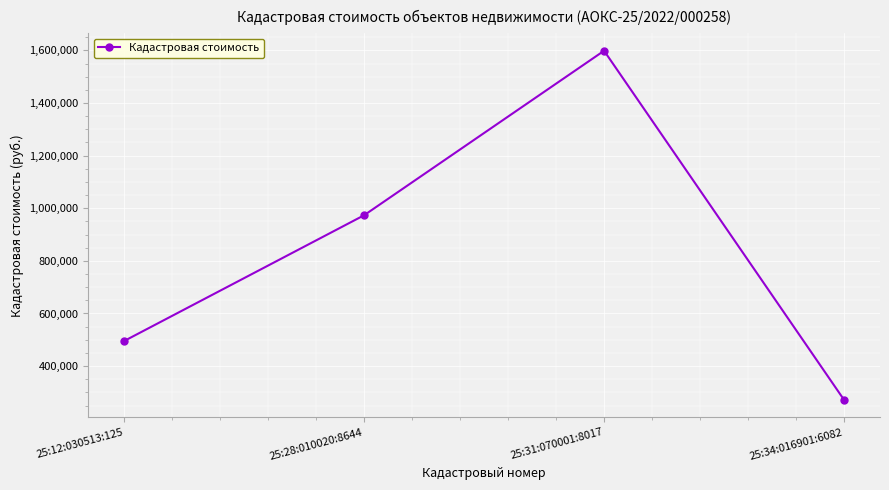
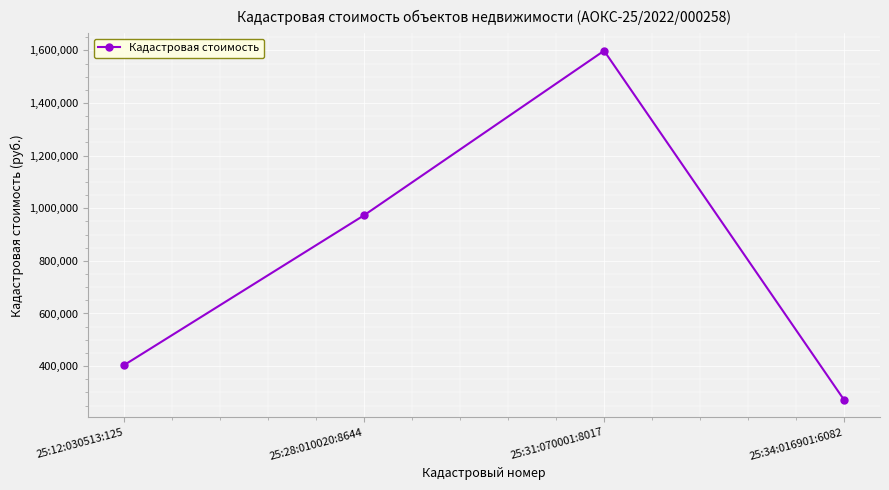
  {
-   "25:12:030513:125": "500,000",
+   "25:12:030513:125": "400,000",
    "25:28:010020:8644": "970,000",
    "25:31:070001:8017": "1,600,000",
    "25:34:016901:6082": "270,000"
  }
